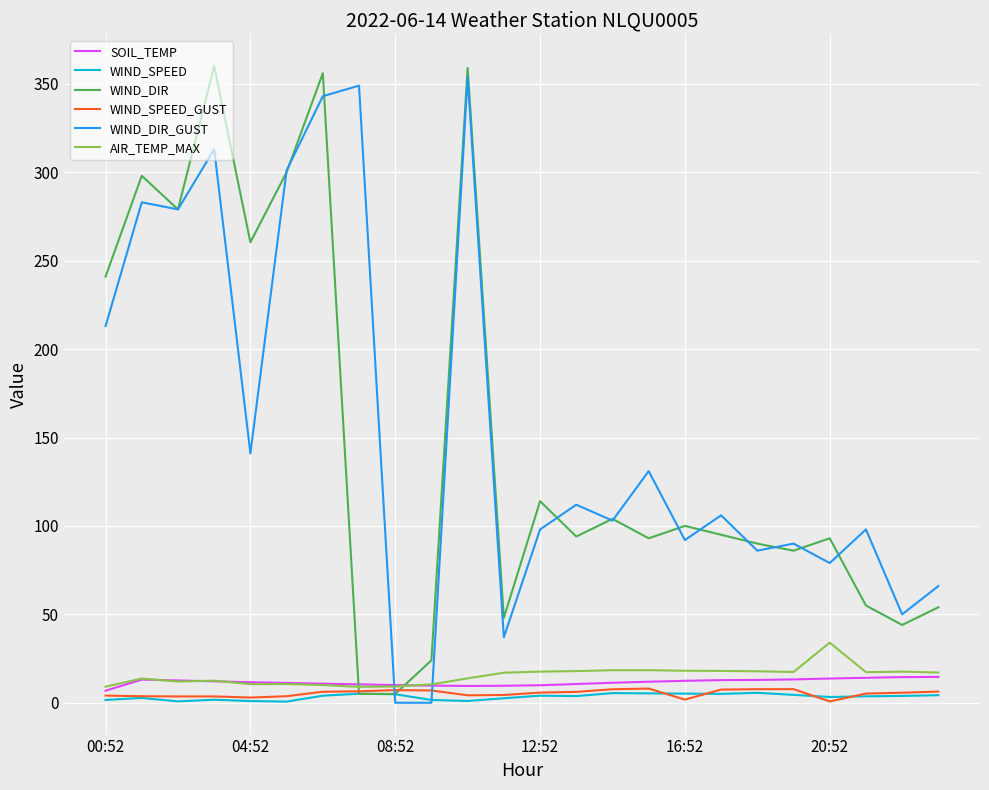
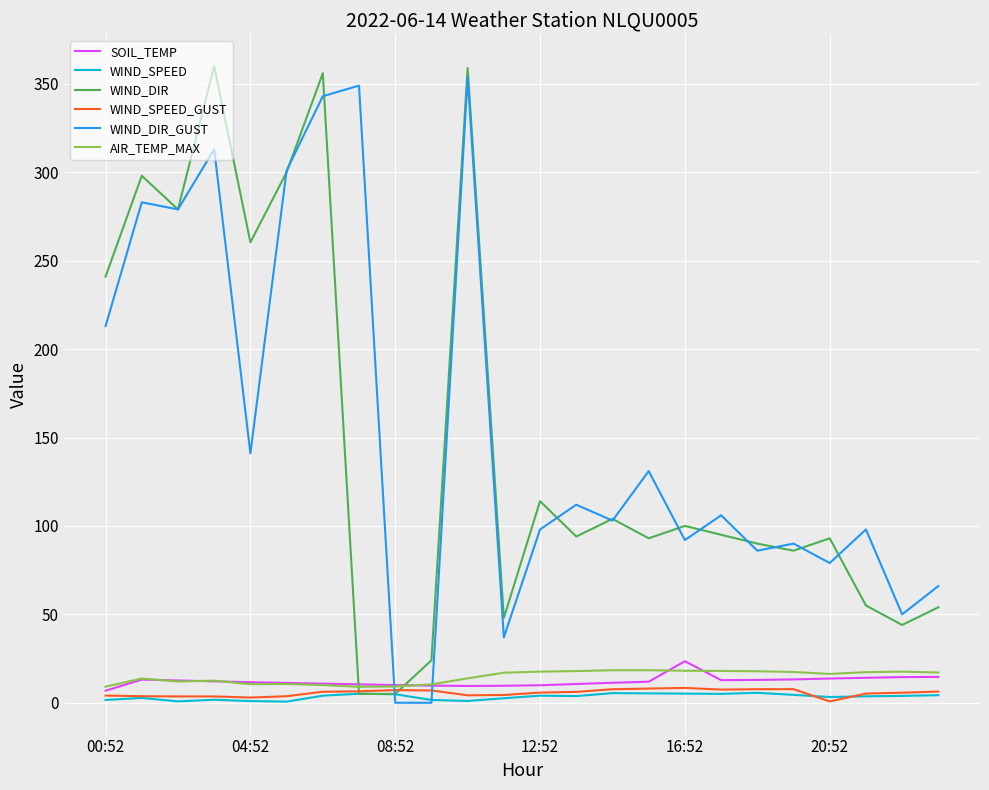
  {
    "SOIL_TEMP": {
      "00:52": 7,
      "12:52": 10,
-     "16:52": 12,
+     "16:52": 24,
      "20:52": 14
    },
    "WIND_DIR": {
      "00:52": 241,
      "04:52": 260,
      "12:52": 114,
      "16:52": 100,
      "20:52": 93
    },
    "WIND_SPEED_GUST": {
      "00:52": 4,
      "04:52": 3,
      "08:52": 7,
      "12:52": 6,
-     "16:52": 2,
+     "16:52": 8,
      "20:52": 1
    },
    "AIR_TEMP_MAX": {
      "00:52": 9,
      "12:52": 18,
      "16:52": 18,
-     "20:52": 34
+     "20:52": 16
    }
  }
